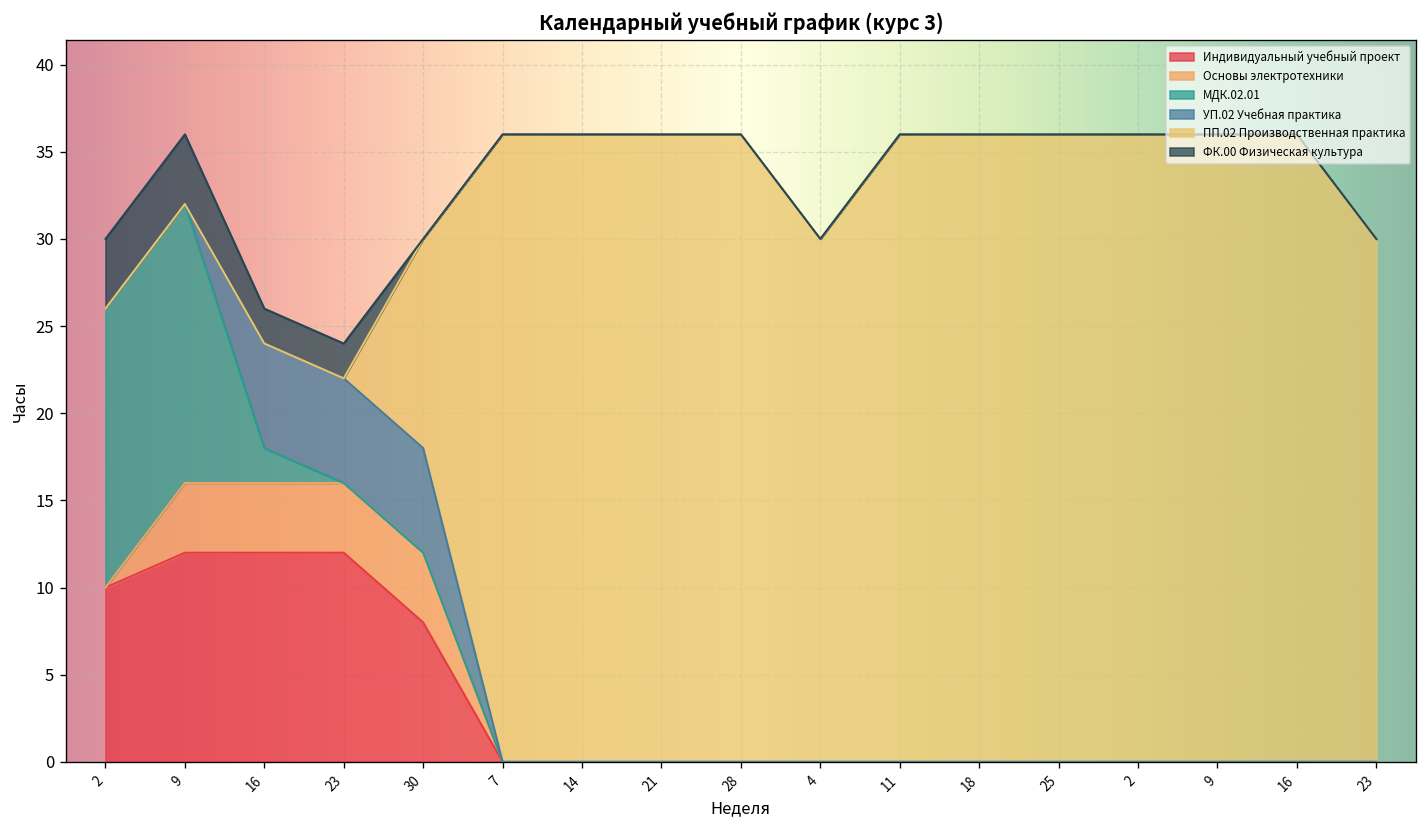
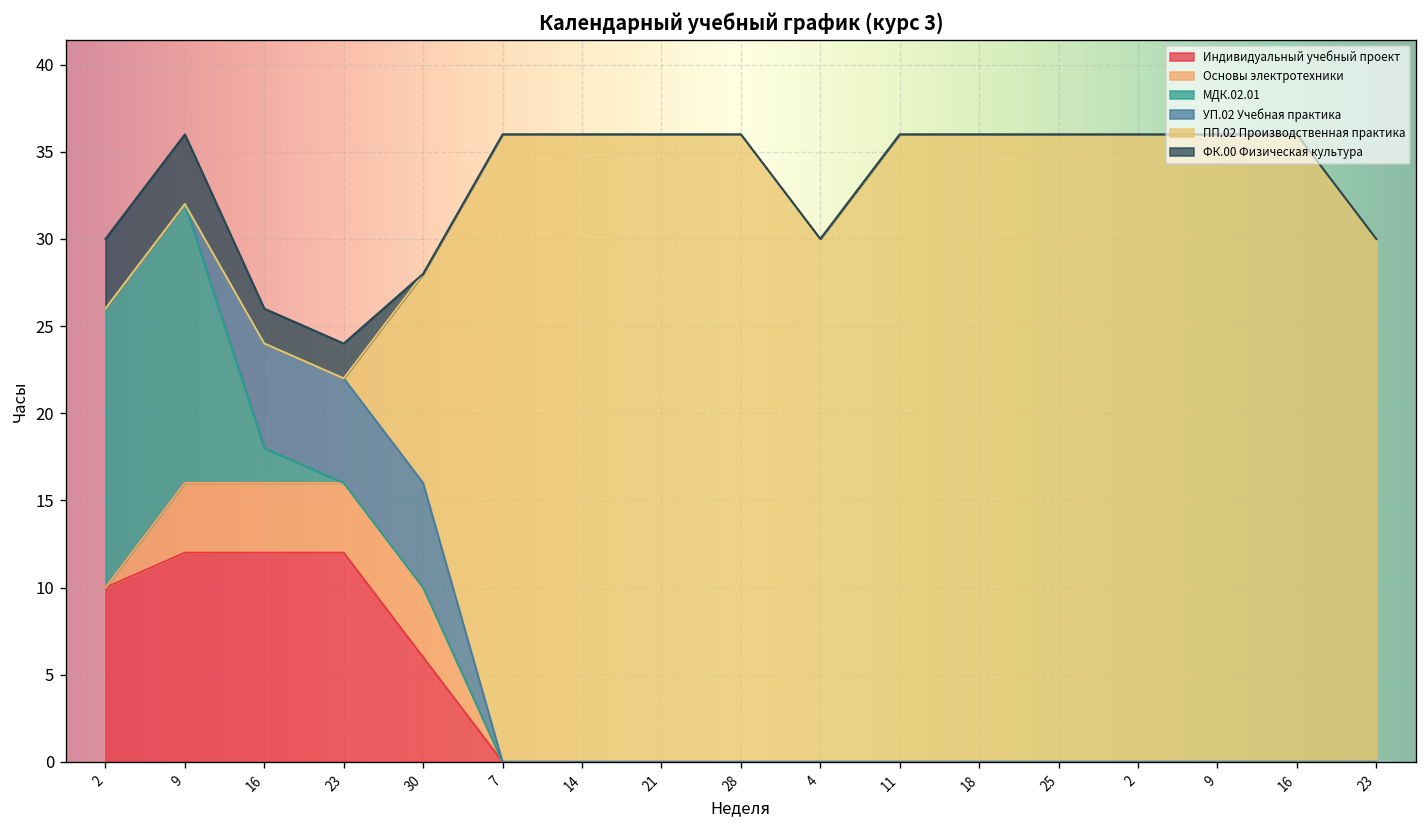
  {
    "Индивидуальный учебный проект": {
-     "30": 8
+     "30": 6
    }
  }
